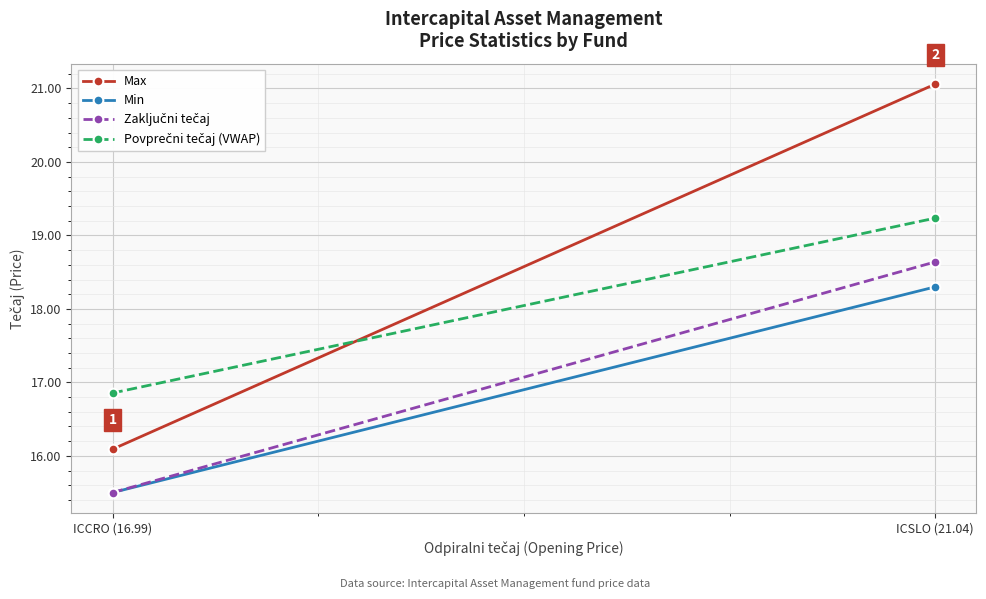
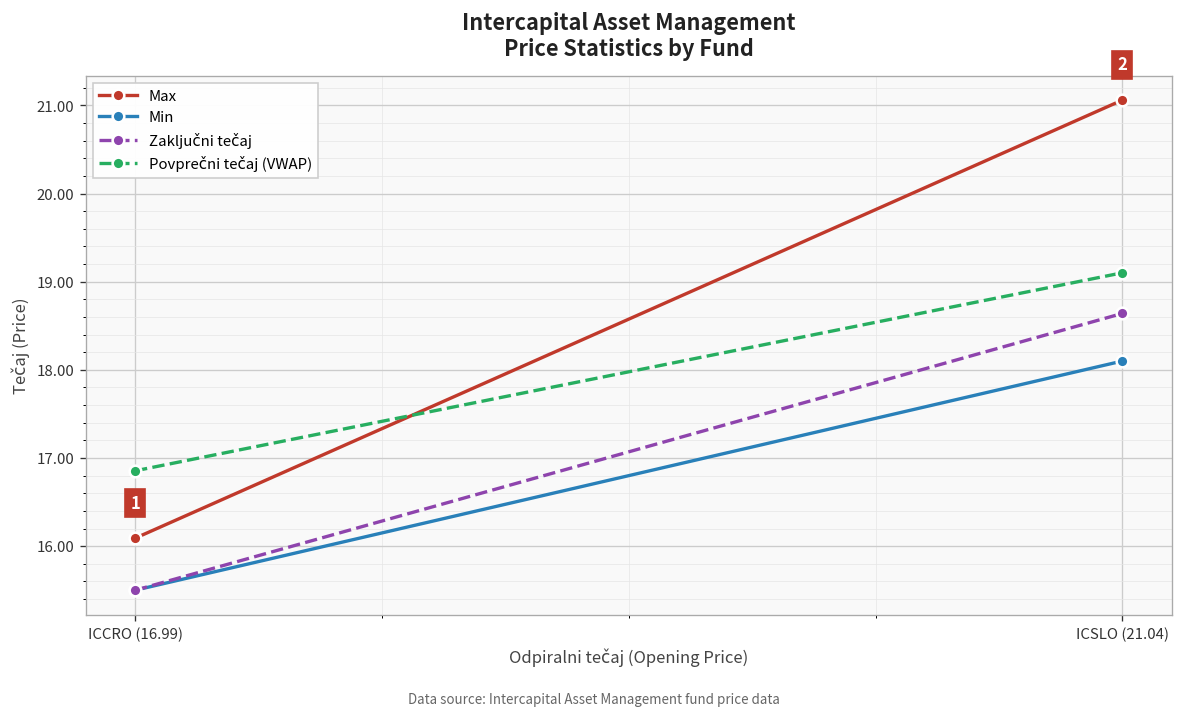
  {
    "Max": {
      "ICCRO (16.99)": 16.1
    },
    "Min": {
-     "ICSLO (21.04)": 18.3
+     "ICSLO (21.04)": 18.1
    },
    "Zaključni tečaj": {
      "ICSLO (21.04)": 18.6
    },
    "Povprečni tečaj (VWAP)": {
-     "ICSLO (21.04)": 19.2
+     "ICSLO (21.04)": 19.1
    }
  }
